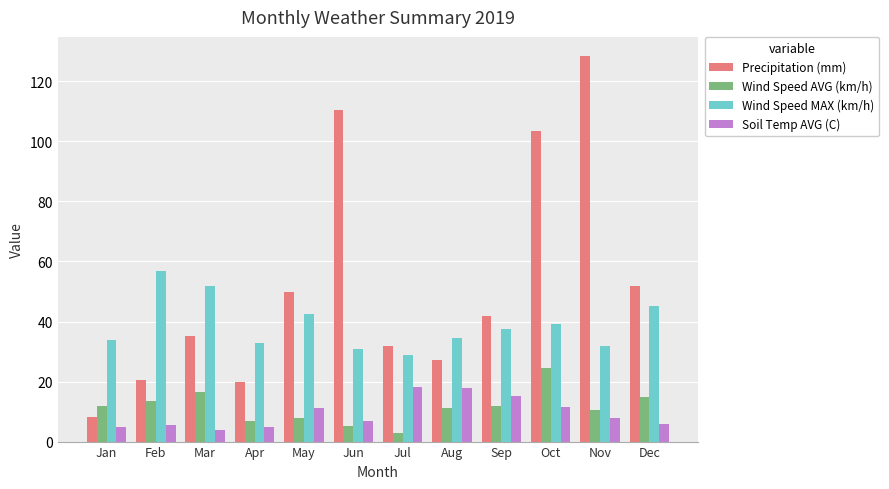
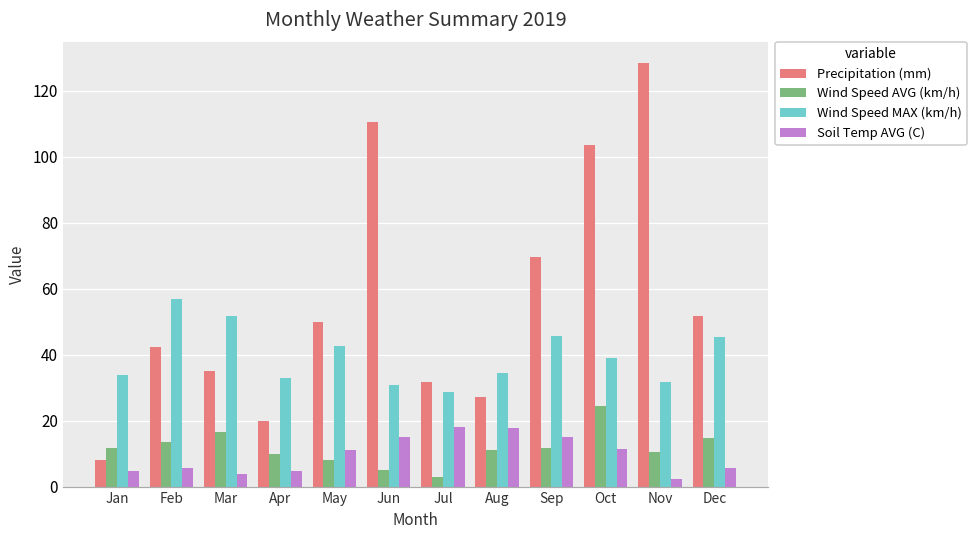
  {
    "Precipitation (mm)": {
      "Jan": 8,
-     "Feb": 21,
+     "Feb": 42,
      "Mar": 35,
      "Apr": 20,
      "May": 50,
      "Jun": 111,
      "Jul": 32,
      "Aug": 27,
-     "Sep": 42,
+     "Sep": 70,
      "Oct": 103,
      "Nov": 128,
      "Dec": 52
    },
    "Wind Speed AVG (km/h)": {
      "Jan": 12,
      "Feb": 14,
      "Mar": 17,
-     "Apr": 7,
+     "Apr": 10,
      "May": 8,
      "Jun": 5,
      "Jul": 3,
      "Aug": 11,
      "Sep": 12,
      "Oct": 25,
      "Nov": 11,
      "Dec": 15
    },
    "Wind Speed MAX (km/h)": {
      "Jan": 34,
      "Feb": 57,
      "Mar": 52,
      "Apr": 33,
      "May": 43,
      "Jun": 31,
      "Jul": 29,
      "Aug": 34,
-     "Sep": 38,
+     "Sep": 46,
      "Oct": 39,
      "Nov": 32,
      "Dec": 45
    },
    "Soil Temp AVG (C)": {
      "Jan": 5,
      "Feb": 6,
      "Mar": 4,
      "Apr": 5,
      "May": 11,
-     "Jun": 7,
+     "Jun": 15,
      "Jul": 18,
      "Aug": 18,
      "Sep": 15,
      "Oct": 11,
-     "Nov": 8,
+     "Nov": 3,
      "Dec": 6
    }
  }
